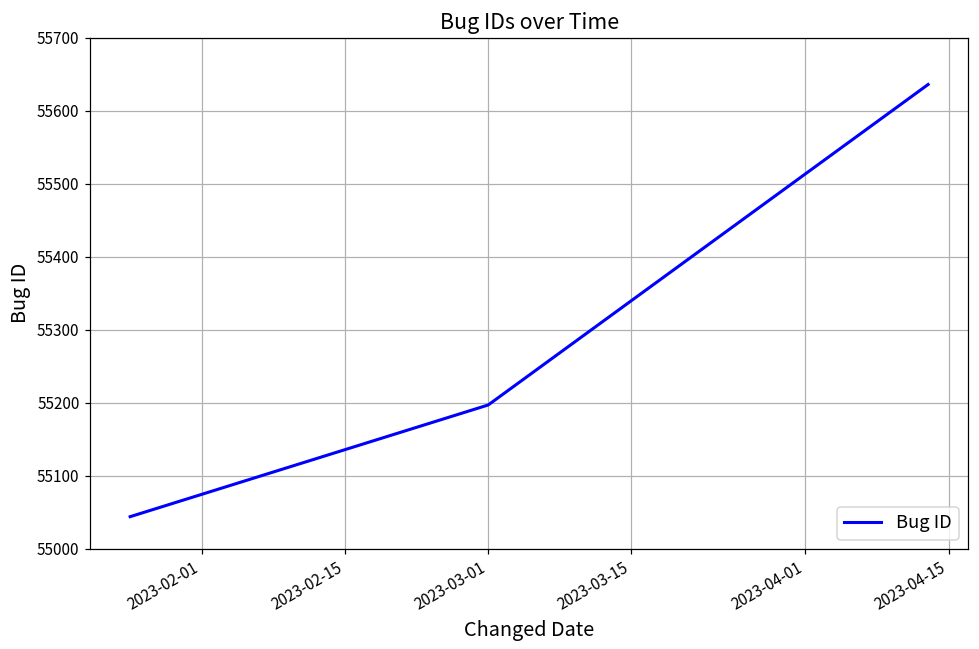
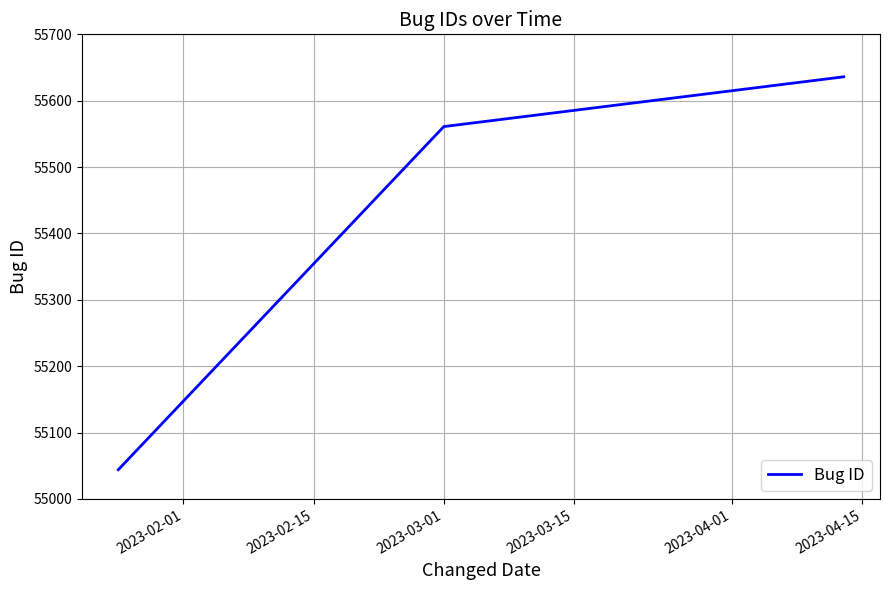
  {
-   "2023-03-01": 55200
+   "2023-03-01": 55560
  }
